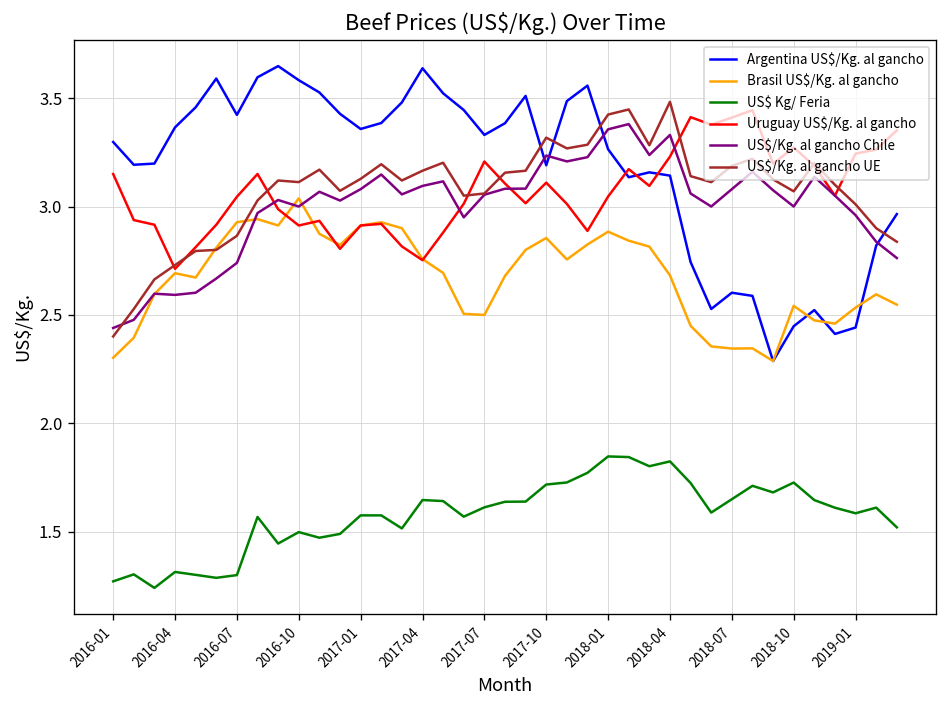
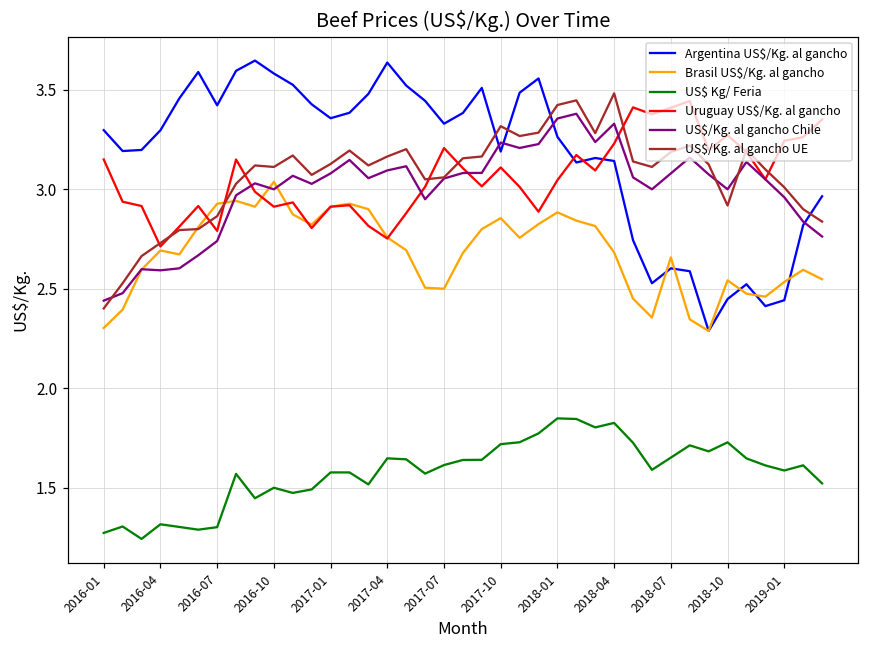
  {
    "Argentina US$/Kg. al gancho": {
      "2016-01": 3.30,
-     "2016-04": 3.37,
+     "2016-04": 3.30,
      "2016-07": 3.42,
      "2016-10": 3.58,
      "2017-01": 3.36,
      "2017-04": 3.64,
      "2017-07": 3.33,
      "2017-10": 3.19,
      "2018-01": 3.26,
      "2018-04": 3.14,
      "2018-07": 2.60,
      "2018-10": 2.45,
      "2019-01": 2.44
    },
    "Brasil US$/Kg. al gancho": {
      "2016-01": 2.30,
      "2016-04": 2.69,
      "2016-07": 2.93,
      "2016-10": 3.04,
      "2017-07": 2.50,
      "2017-10": 2.86,
      "2018-01": 2.88,
      "2018-04": 2.68,
-     "2018-07": 2.34,
+     "2018-07": 2.66,
      "2018-10": 2.54,
      "2019-01": 2.53
    },
    "US$ Kg/ Feria": {
      "2016-01": 1.27,
      "2016-04": 1.32,
      "2016-07": 1.30,
      "2016-10": 1.50,
      "2017-01": 1.58,
      "2017-04": 1.65,
      "2017-07": 1.61,
      "2017-10": 1.72,
      "2018-01": 1.85,
      "2018-04": 1.82,
      "2018-07": 1.65,
      "2018-10": 1.73,
      "2019-01": 1.59
    },
    "Uruguay US$/Kg. al gancho": {
      "2016-01": 3.15,
      "2016-04": 2.71,
-     "2016-07": 3.05,
+     "2016-07": 2.79,
      "2016-10": 2.91,
      "2017-07": 3.21,
      "2017-10": 3.11,
      "2018-01": 3.05,
      "2018-04": 3.23
    },
    "US$/Kg. al gancho Chile": {
      "2016-01": 2.44,
      "2016-04": 2.59,
      "2016-07": 2.74,
      "2016-10": 3.00,
      "2017-01": 3.08,
      "2017-04": 3.09,
      "2017-10": 3.24,
      "2018-01": 3.36,
      "2018-04": 3.33,
      "2018-07": 3.08,
      "2018-10": 3.00,
      "2019-01": 2.96
    },
    "US$/Kg. al gancho UE": {
      "2016-01": 2.40,
      "2016-04": 2.73,
      "2016-07": 2.87,
      "2016-10": 3.11,
      "2017-01": 3.13,
      "2017-04": 3.17,
      "2017-10": 3.32,
      "2018-01": 3.42,
      "2018-04": 3.48,
-     "2018-10": 3.07,
+     "2018-10": 2.92,
      "2019-01": 3.01
    }
  }
